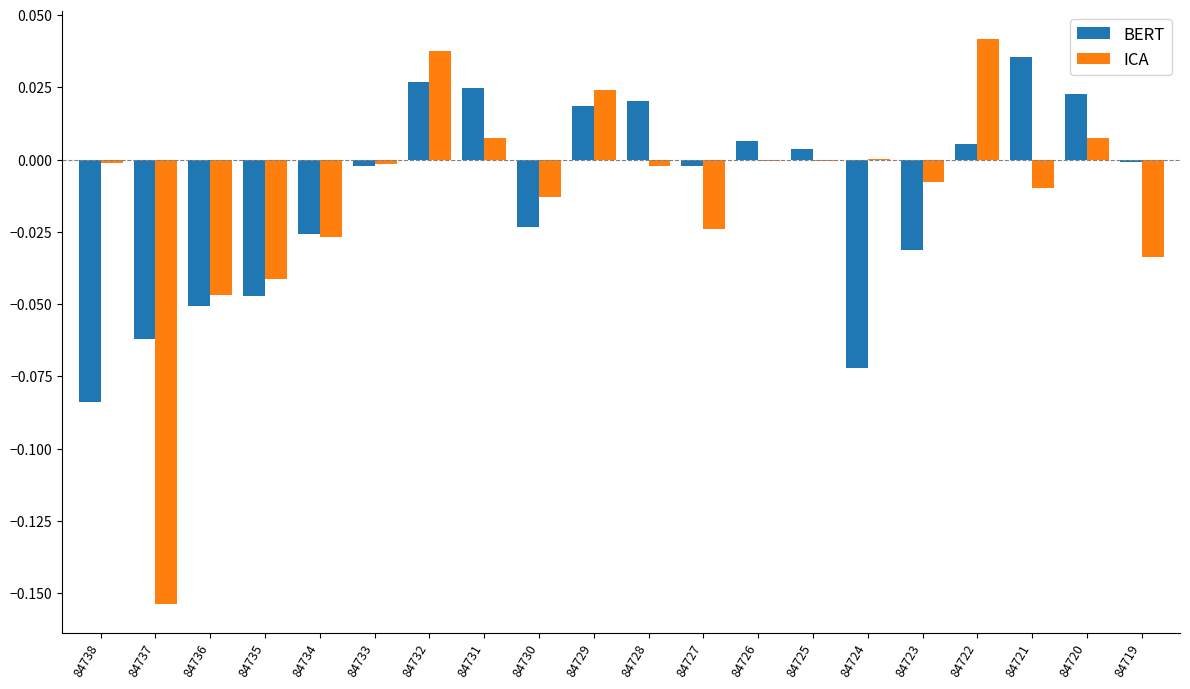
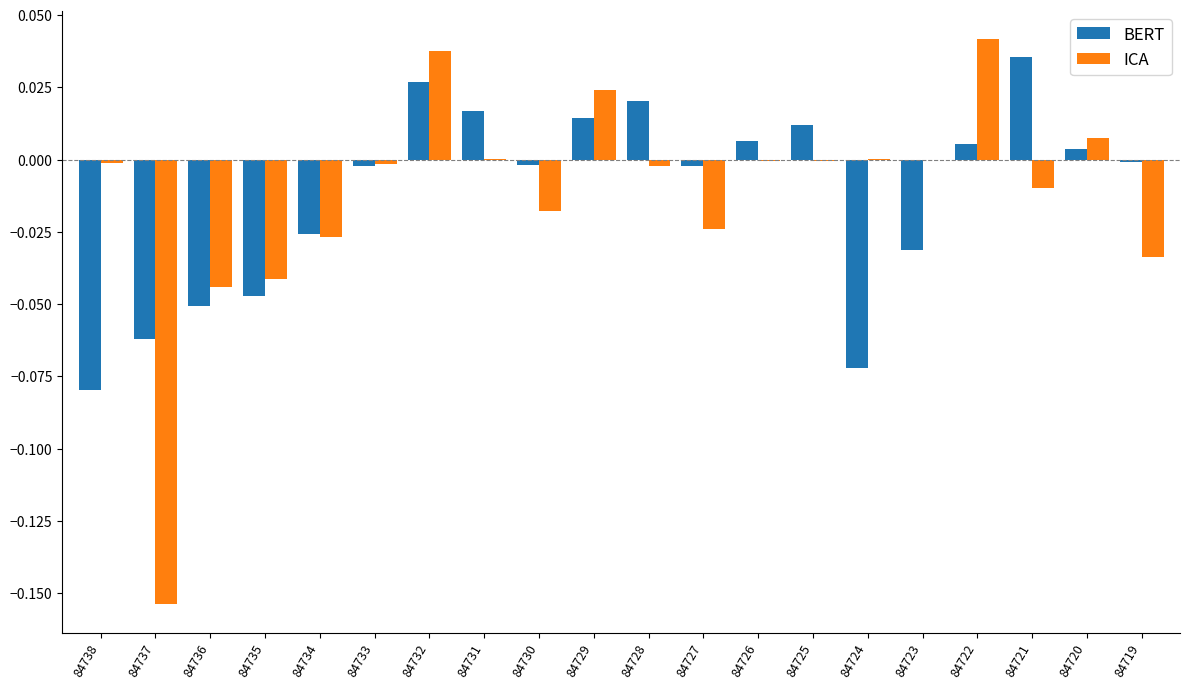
  {
    "BERT": {
-     "84738": -0.084,
+     "84738": -0.080,
      "84737": -0.062,
      "84736": -0.051,
      "84735": -0.047,
      "84734": -0.026,
      "84733": -0.002,
      "84732": 0.027,
-     "84731": 0.025,
-     "84730": -0.023,
-     "84729": 0.019,
+     "84731": 0.017,
+     "84730": -0.002,
+     "84729": 0.015,
      "84728": 0.020,
      "84727": -0.002,
      "84726": 0.006,
-     "84725": 0.004,
+     "84725": 0.012,
      "84724": -0.072,
      "84723": -0.031,
      "84722": 0.005,
      "84721": 0.035,
-     "84720": 0.023,
+     "84720": 0.004,
      "84719": -0.001
    },
    "ICA": {
      "84738": -0.001,
      "84737": -0.154,
-     "84736": -0.047,
+     "84736": -0.044,
      "84735": -0.041,
      "84734": -0.027,
      "84733": -0.001,
      "84732": 0.038,
-     "84731": 0.007,
-     "84730": -0.013,
+     "84731": 0.000,
+     "84730": -0.018,
      "84729": 0.024,
      "84728": -0.002,
      "84727": -0.024,
-     "84723": -0.008,
+     "84723": 0.000,
      "84722": 0.042,
      "84721": -0.010,
      "84720": 0.008,
      "84719": -0.034
    }
  }
